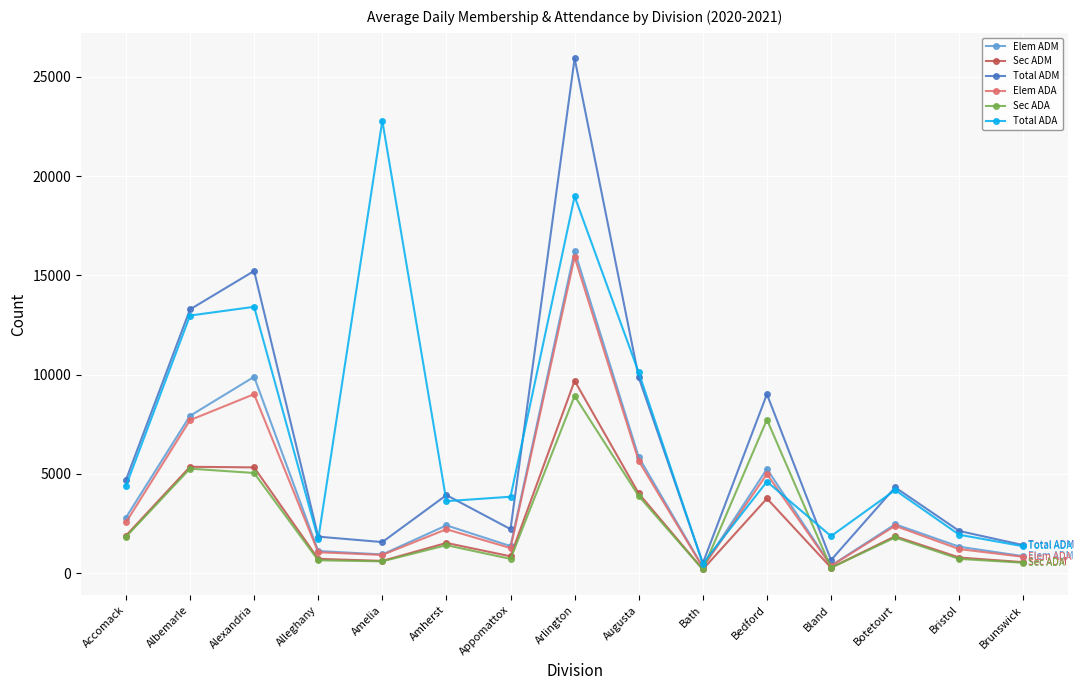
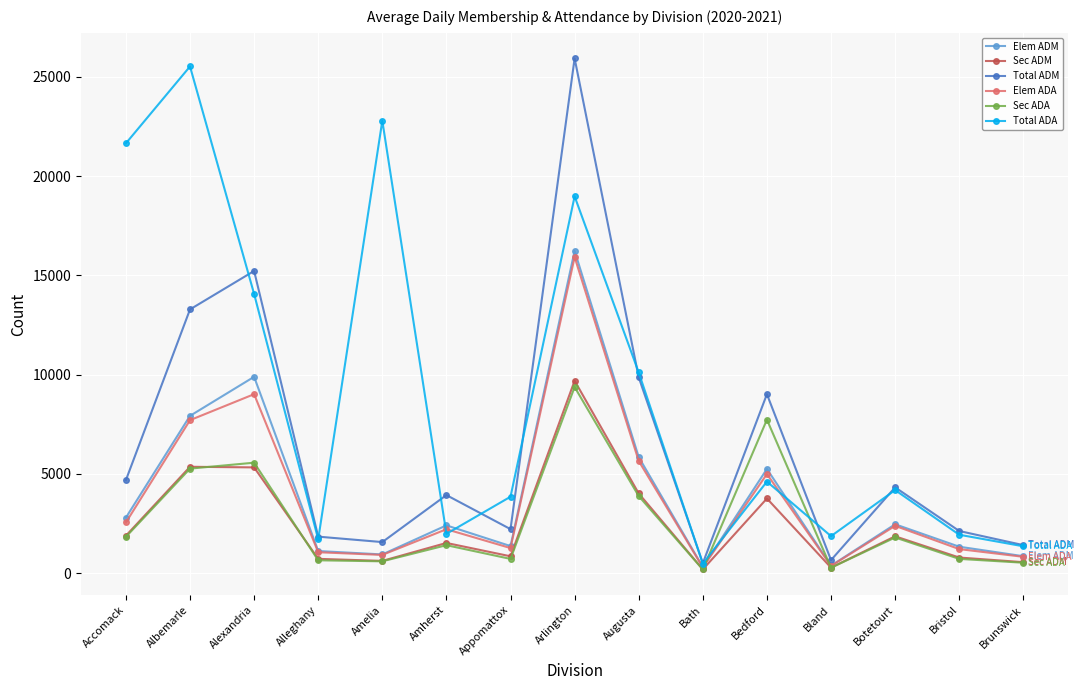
  {
    "Sec ADA": {
-     "Alexandria": 5000,
+     "Alexandria": 5600,
      "Appomattox": 700,
-     "Arlington": 8900,
+     "Arlington": 9400,
      "Augusta": 3900,
      "Bedford": 7700
    },
    "Total ADA": {
-     "Accomack": 4400,
-     "Albemarle": 13000,
-     "Alexandria": 13400,
+     "Accomack": 21600,
+     "Albemarle": 25500,
+     "Alexandria": 14100,
      "Alleghany": 1700,
      "Amelia": 22800,
-     "Amherst": 3600,
+     "Amherst": 2000,
      "Appomattox": 3900,
      "Arlington": 19000,
      "Augusta": 10100,
      "Bedford": 4600,
      "Bland": 1900,
      "Botetourt": 4200,
      "Bristol": 1900
    }
  }
